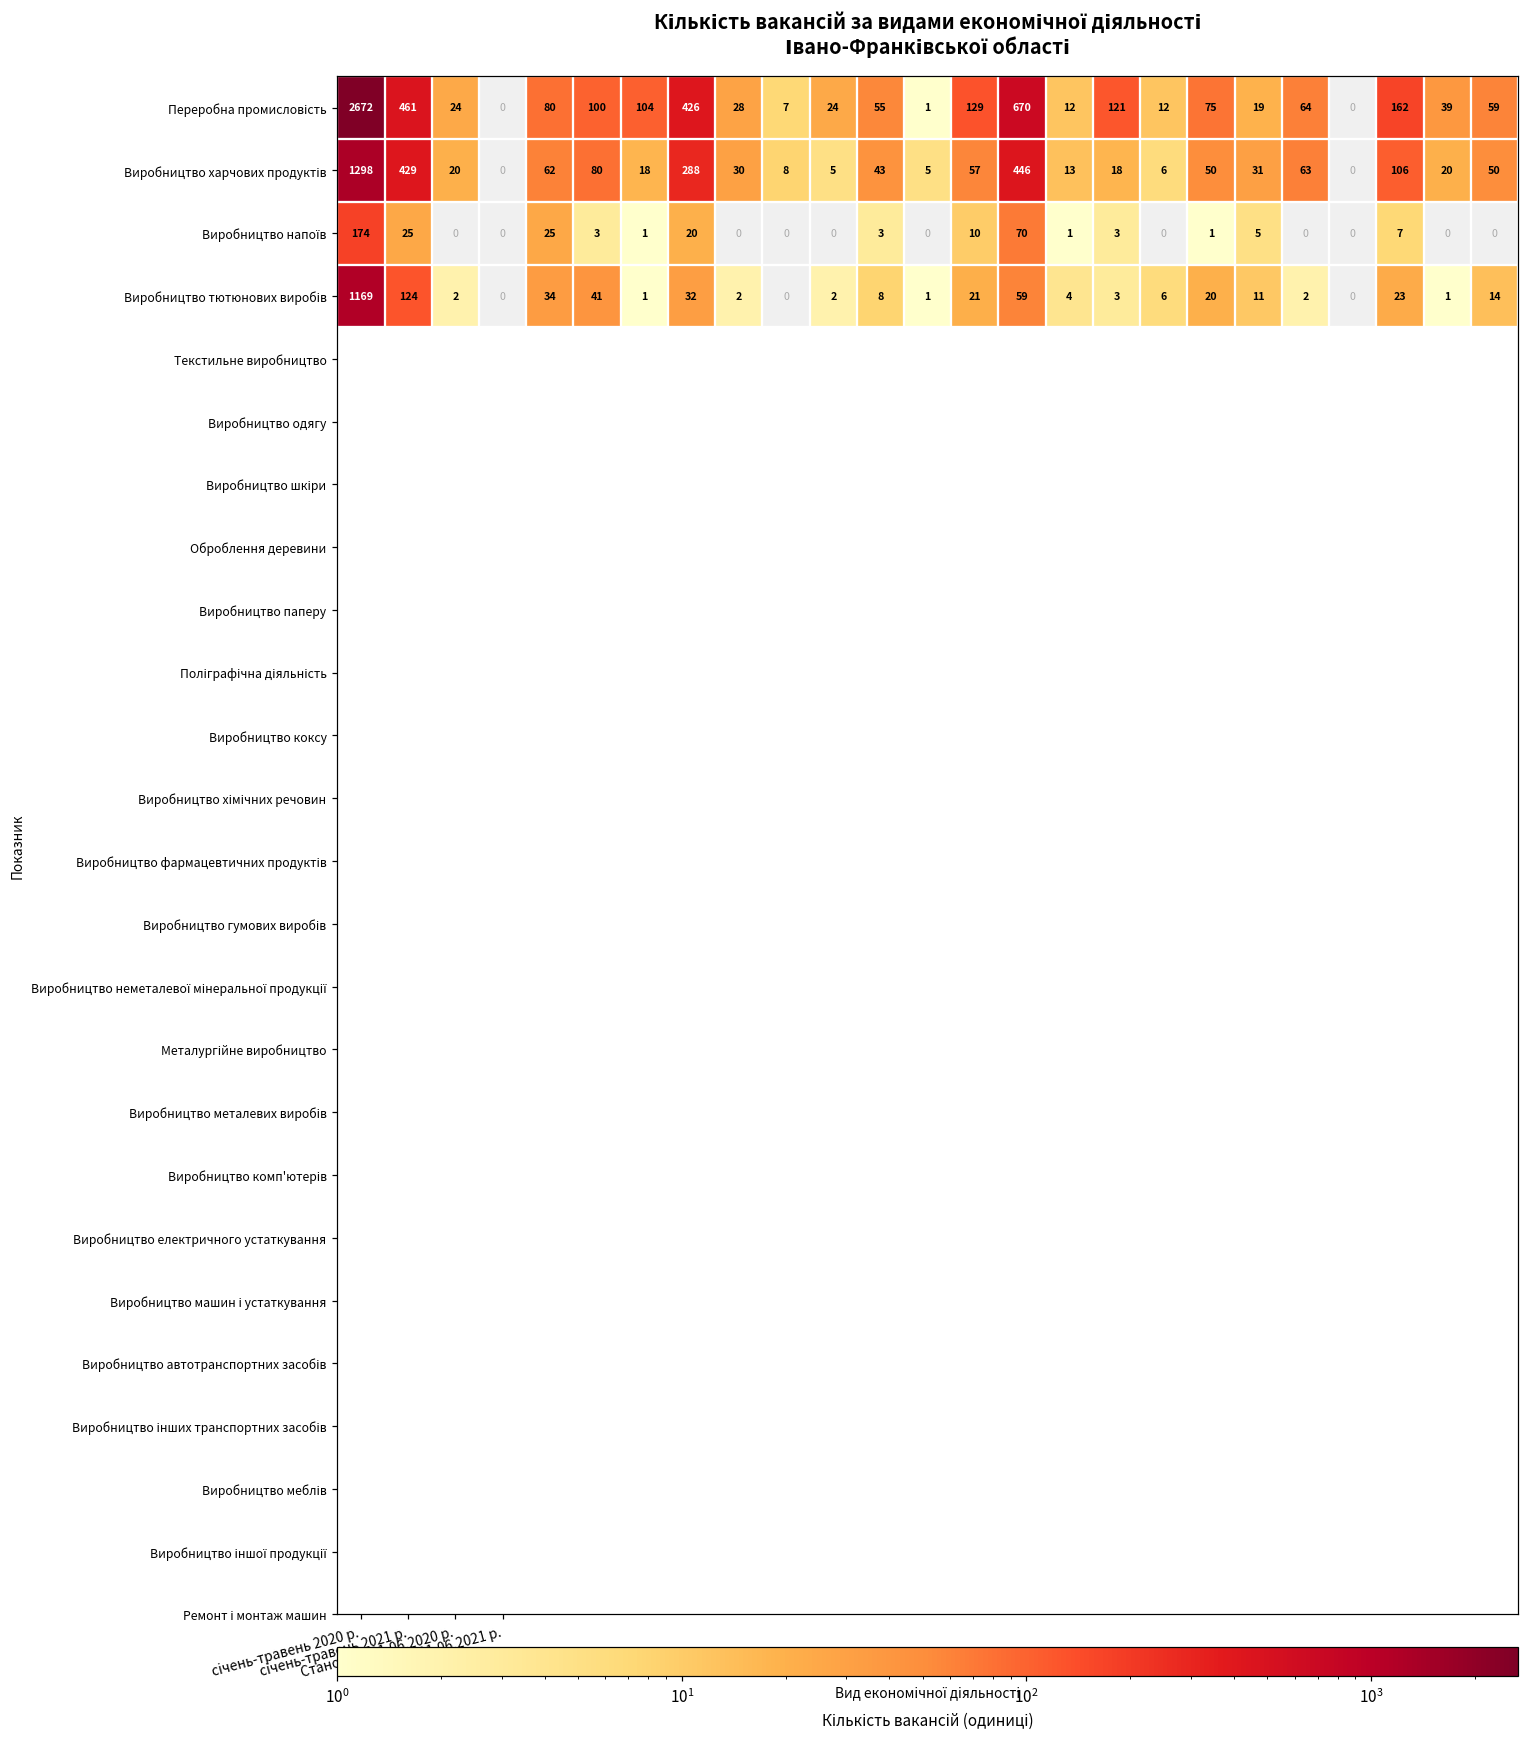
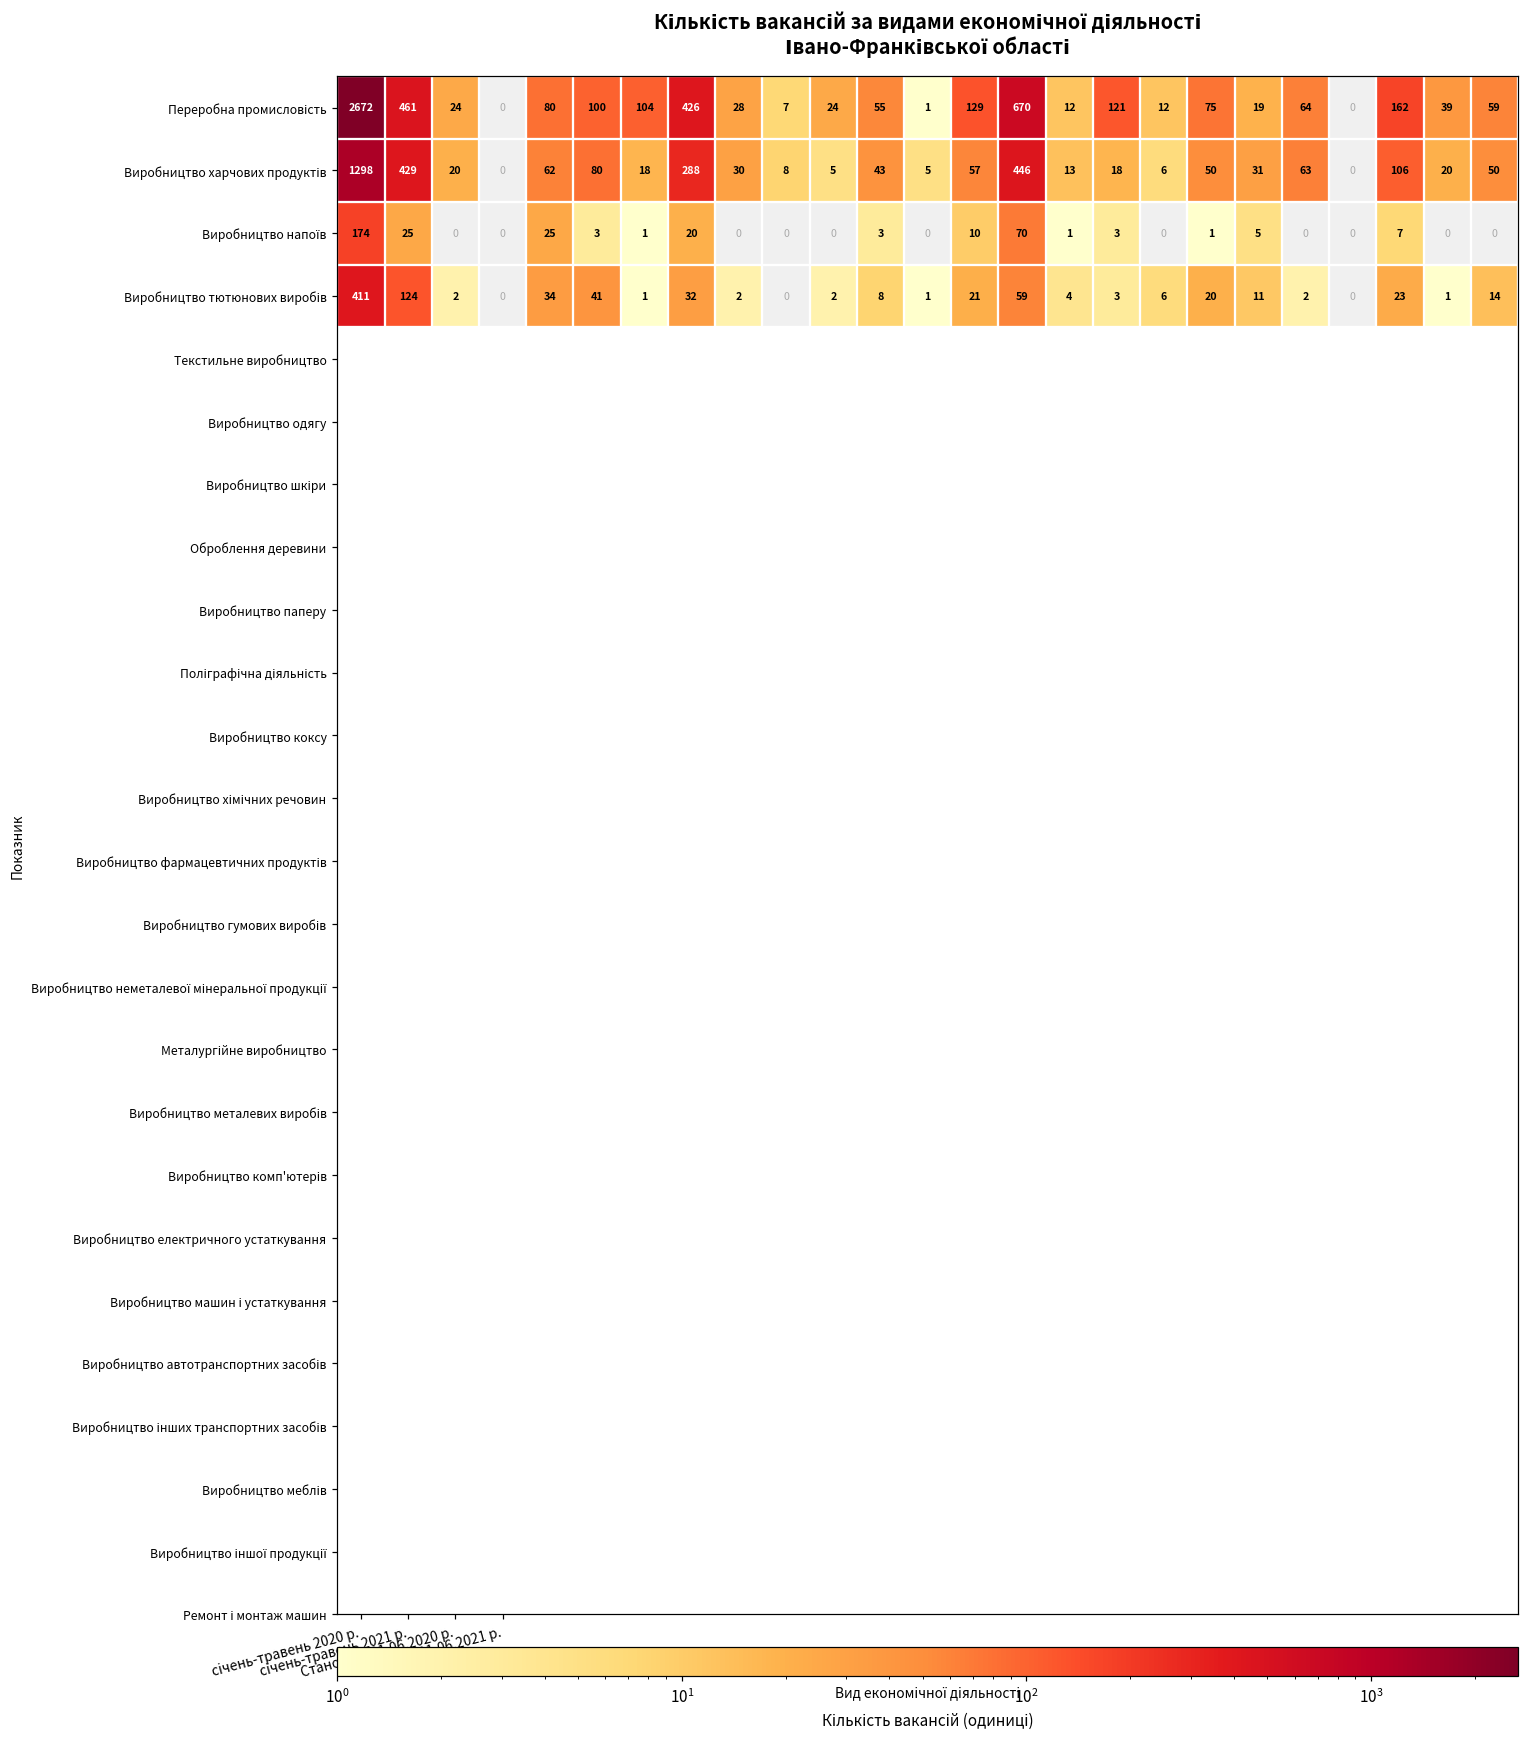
  {
    "Переробна промисловість": {
      "січень-травень 2020 р.": 2672
    },
    "Виробництво харчових продуктів": {
      "січень-травень 2020 р.": 1298
    },
    "Виробництво напоїв": {
      "січень-травень 2020 р.": 174
    },
    "Виробництво тютюнових виробів": {
-     "січень-травень 2020 р.": 1169
+     "січень-травень 2020 р.": 411
    }
  }
